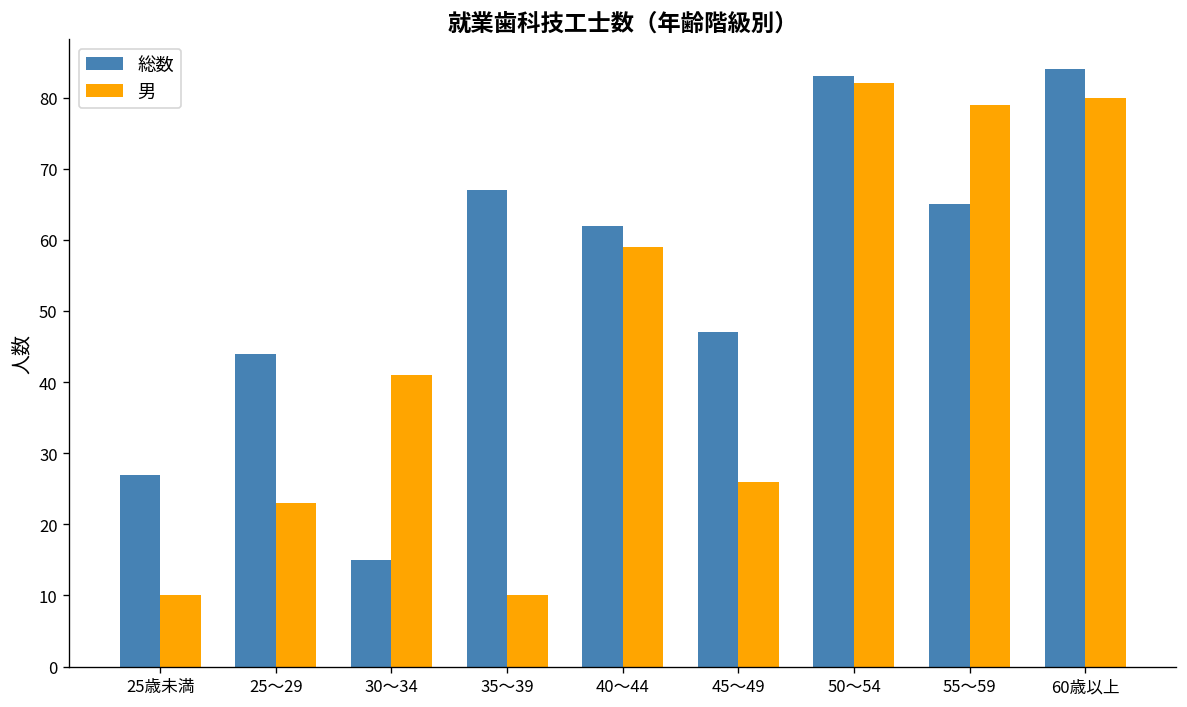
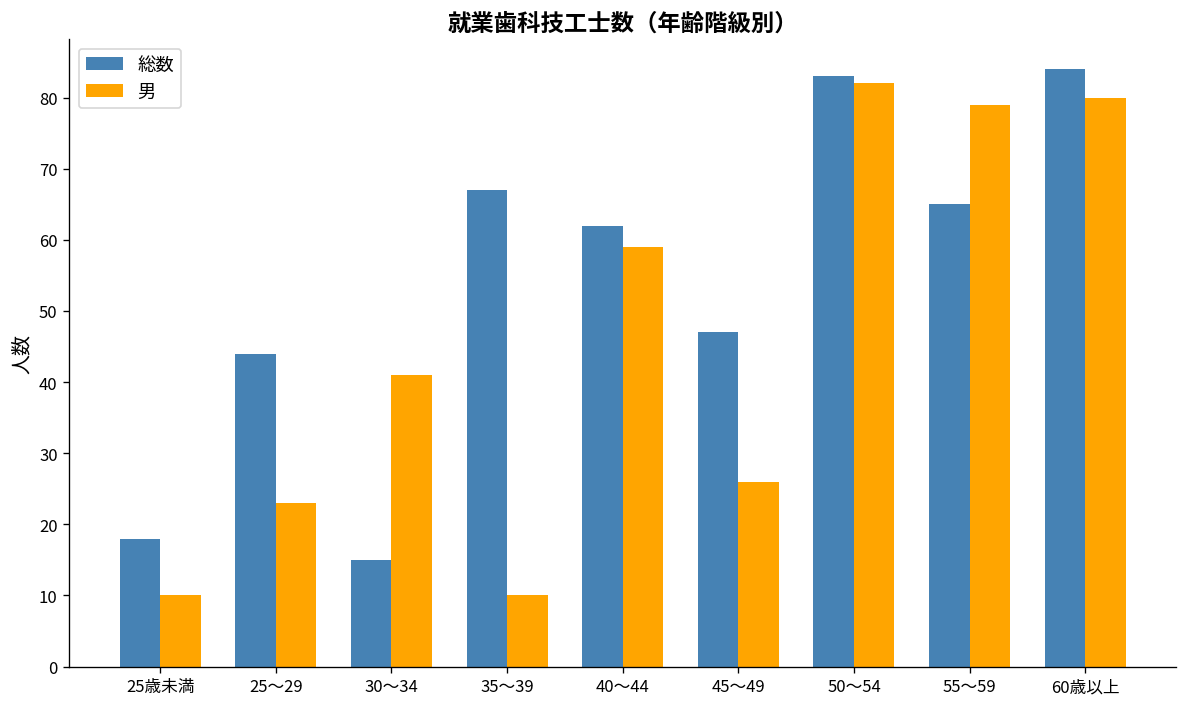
  {
    "総数": {
-     "25歳未満": 27,
+     "25歳未満": 18,
      "25～29": 44,
      "30～34": 15,
      "35～39": 67,
      "40～44": 62,
      "45～49": 47,
      "50～54": 83,
      "55～59": 65,
      "60歳以上": 84
    },
    "男": {
      "25歳未満": 10,
      "25～29": 23,
      "30～34": 41,
      "35～39": 10,
      "40～44": 59,
      "45～49": 26,
      "50～54": 82,
      "55～59": 79,
      "60歳以上": 80
    }
  }
